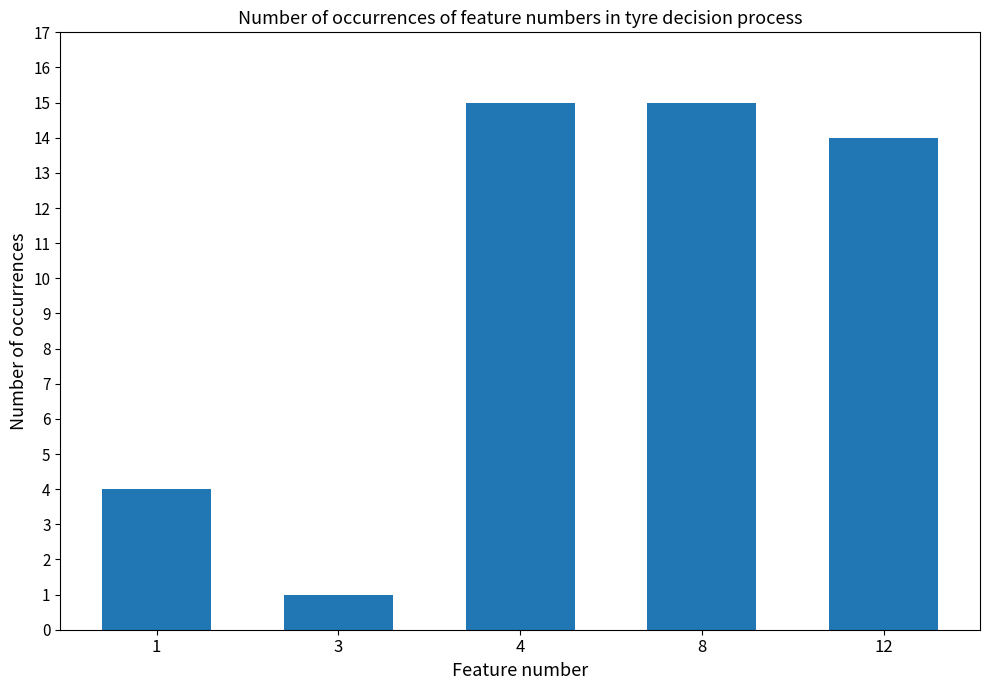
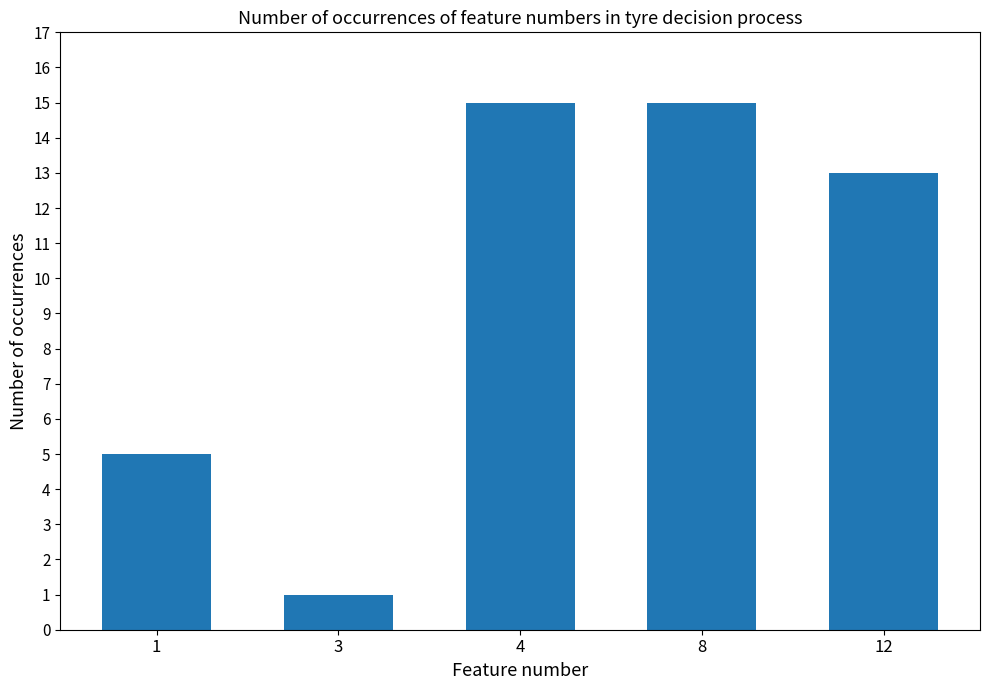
  {
-   "1": 4,
+   "1": 5,
    "3": 1,
    "4": 15,
    "8": 15,
-   "12": 14
+   "12": 13
  }
